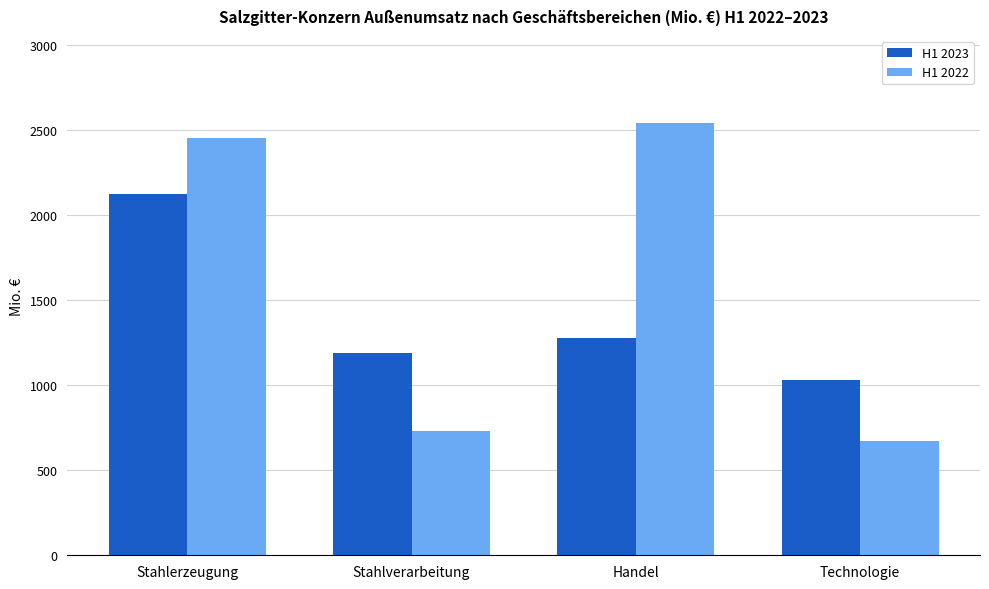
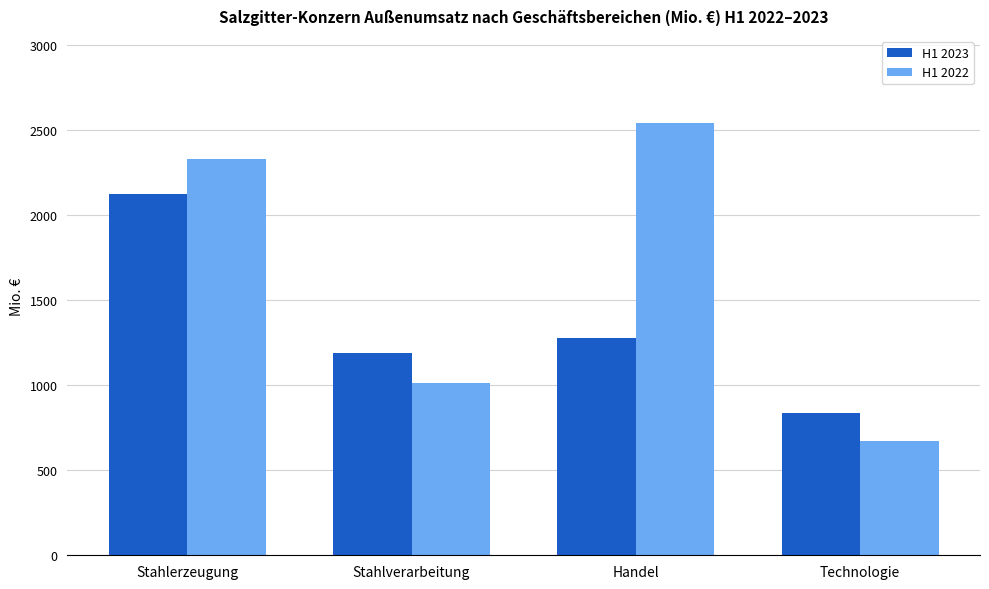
  {
    "H1 2023": {
      "Stahlerzeugung": 2120,
      "Stahlverarbeitung": 1190,
      "Handel": 1280,
-     "Technologie": 1030
+     "Technologie": 840
    },
    "H1 2022": {
-     "Stahlerzeugung": 2450,
-     "Stahlverarbeitung": 730,
+     "Stahlerzeugung": 2330,
+     "Stahlverarbeitung": 1010,
      "Handel": 2540,
      "Technologie": 670
    }
  }
